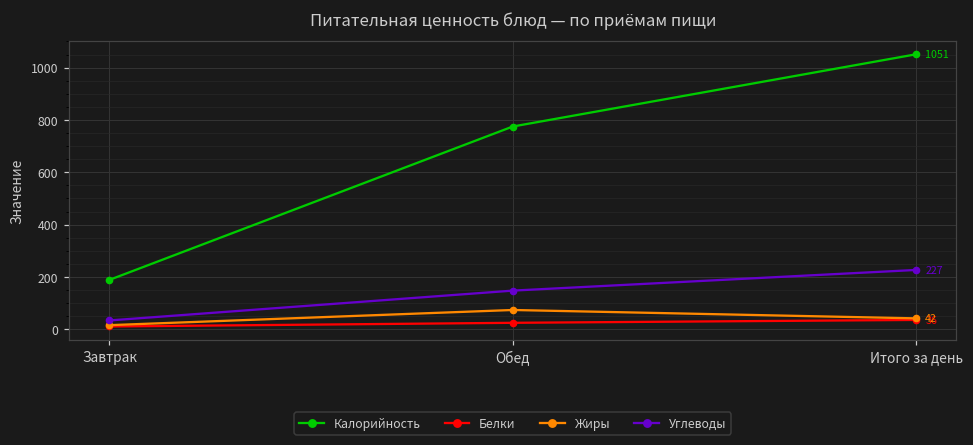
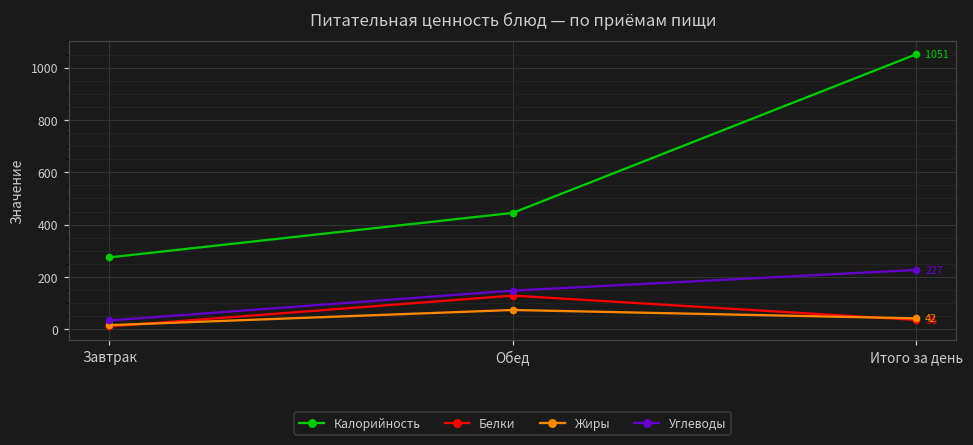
  {
    "Калорийность": {
-     "Завтрак": 190,
-     "Обед": 780
+     "Завтрак": 280,
+     "Обед": 450
    },
    "Белки": {
-     "Обед": 30
+     "Обед": 130
    },
    "Жиры": {
      "Обед": 70
    },
    "Углеводы": {
      "Итого за день": 227
    }
  }
